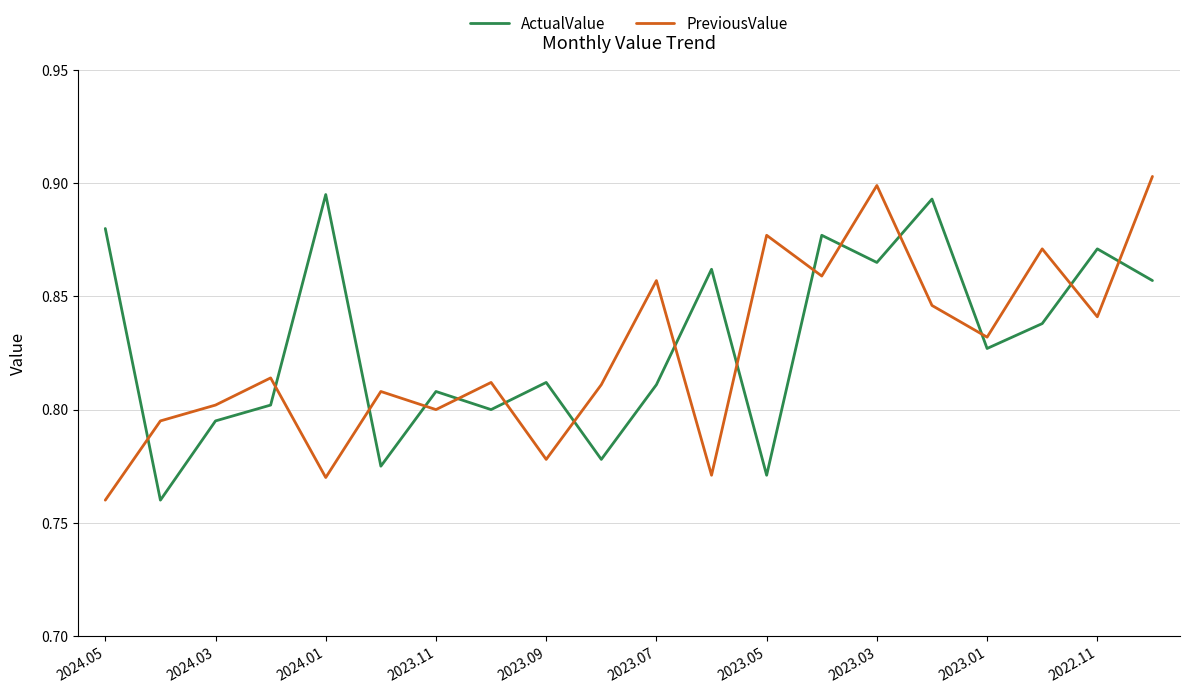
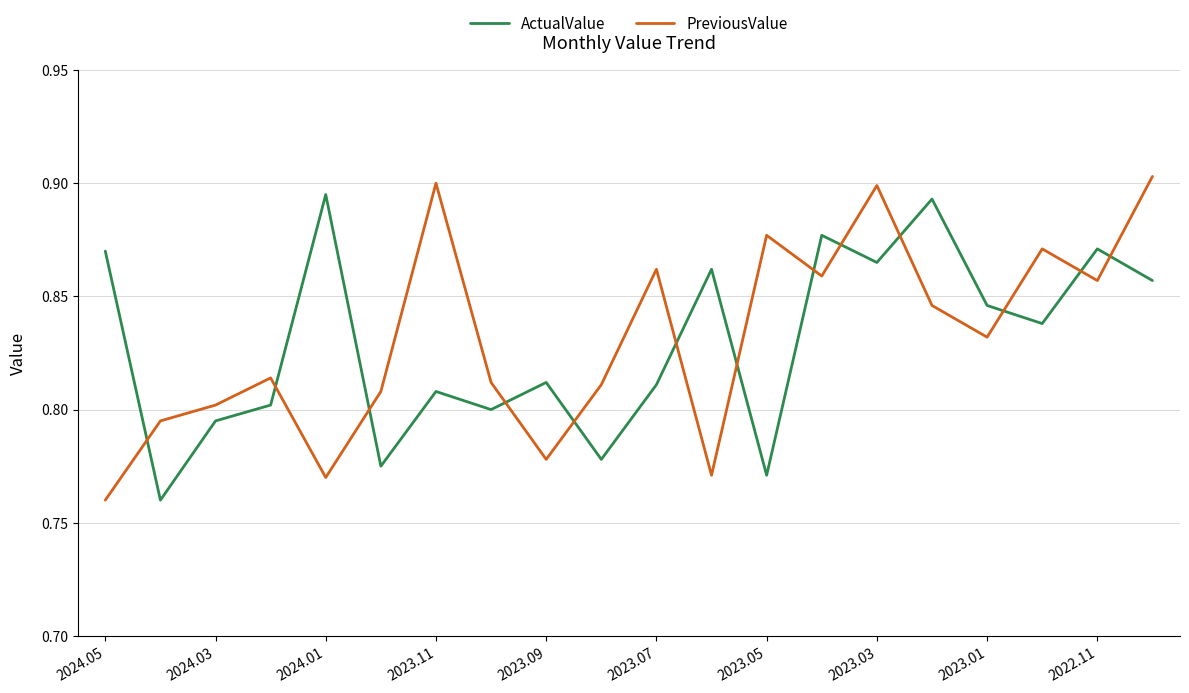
  {
    "ActualValue": {
-     "2024.05": 0.88,
+     "2024.05": 0.87,
      "2024.03": 0.795,
      "2024.01": 0.895,
      "2023.11": 0.808,
      "2023.09": 0.812,
      "2023.07": 0.811,
      "2023.05": 0.771,
      "2023.03": 0.865,
-     "2023.01": 0.827,
+     "2023.01": 0.846,
      "2022.11": 0.871
    },
    "PreviousValue": {
      "2024.05": 0.760,
      "2024.03": 0.802,
      "2024.01": 0.770,
-     "2023.11": 0.8,
+     "2023.11": 0.9,
      "2023.09": 0.778,
-     "2023.07": 0.857,
+     "2023.07": 0.862,
      "2023.05": 0.877,
      "2023.03": 0.899,
      "2023.01": 0.832,
-     "2022.11": 0.841
+     "2022.11": 0.857
    }
  }
